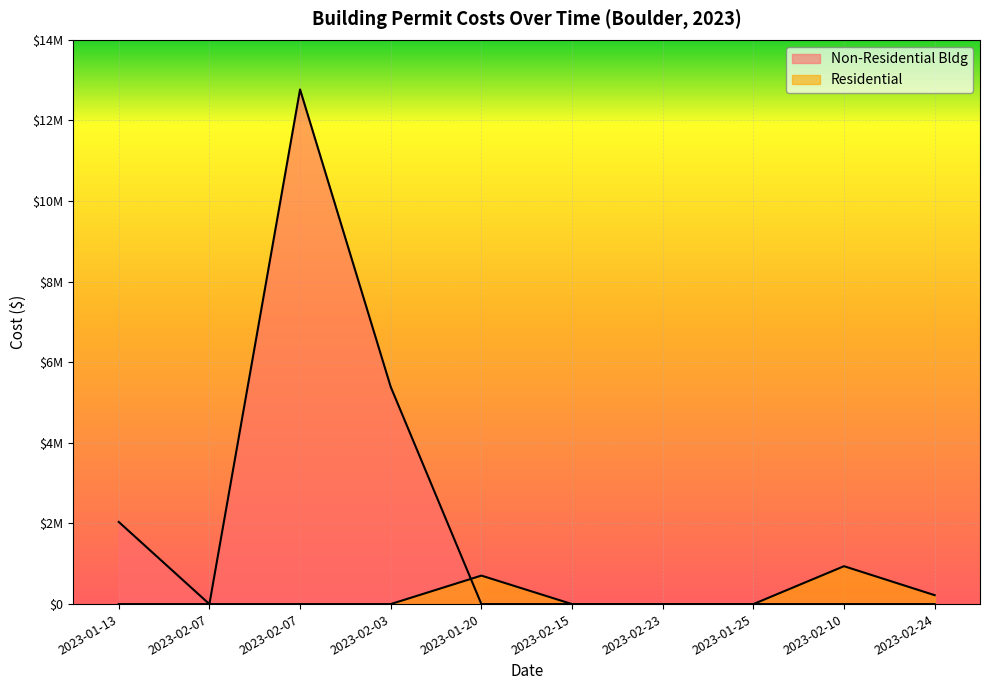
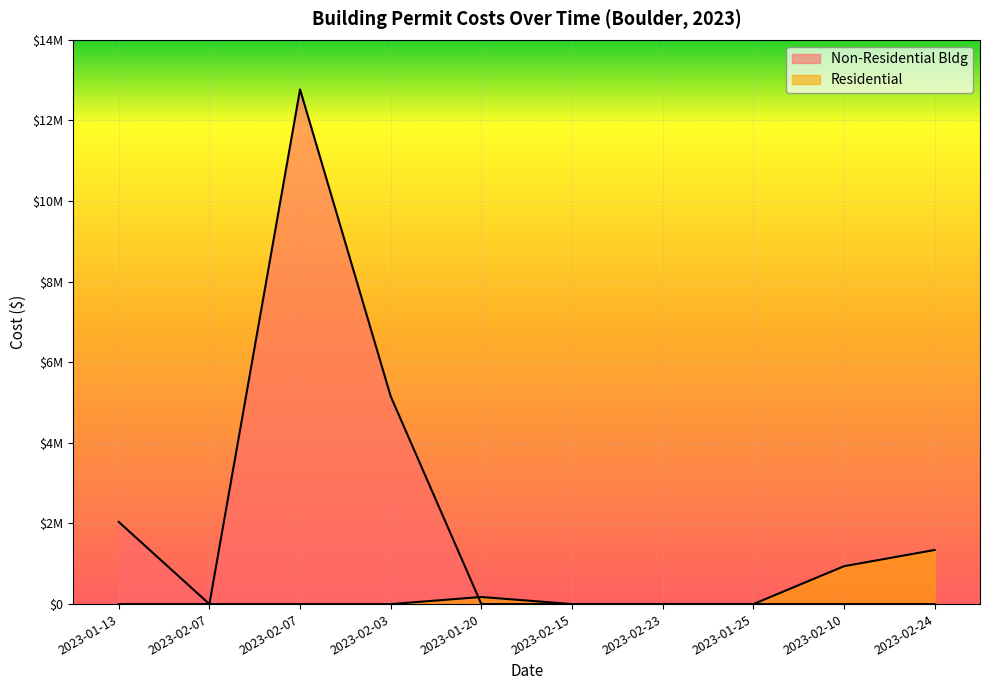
  {
    "Non-Residential Bldg": {
      "2023-01-13": "$2000000",
-     "2023-02-03": "$5400000",
+     "2023-02-03": "$5200000",
      "2023-01-20": "$0",
      "2023-02-10": "$0",
      "2023-02-24": "$0"
    },
    "Residential": {
      "2023-01-13": "$0",
      "2023-02-03": "$0",
-     "2023-01-20": "$700000",
+     "2023-01-20": "$200000",
      "2023-02-10": "$900000",
-     "2023-02-24": "$200000"
+     "2023-02-24": "$1300000"
    }
  }
